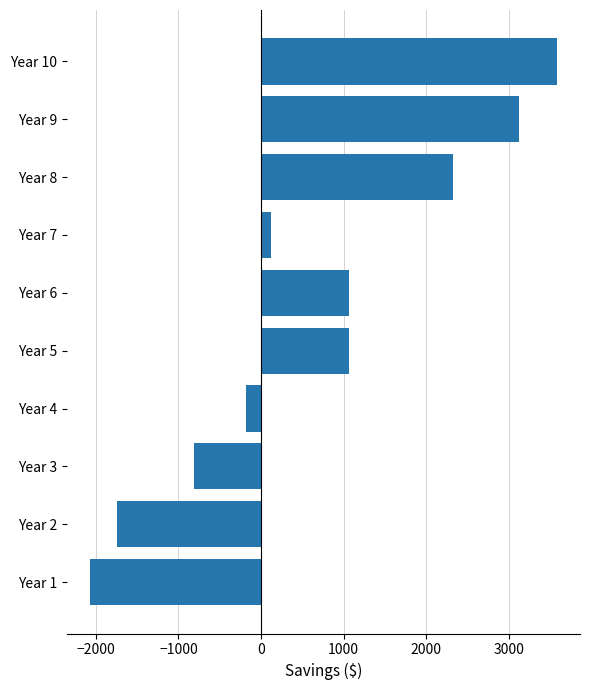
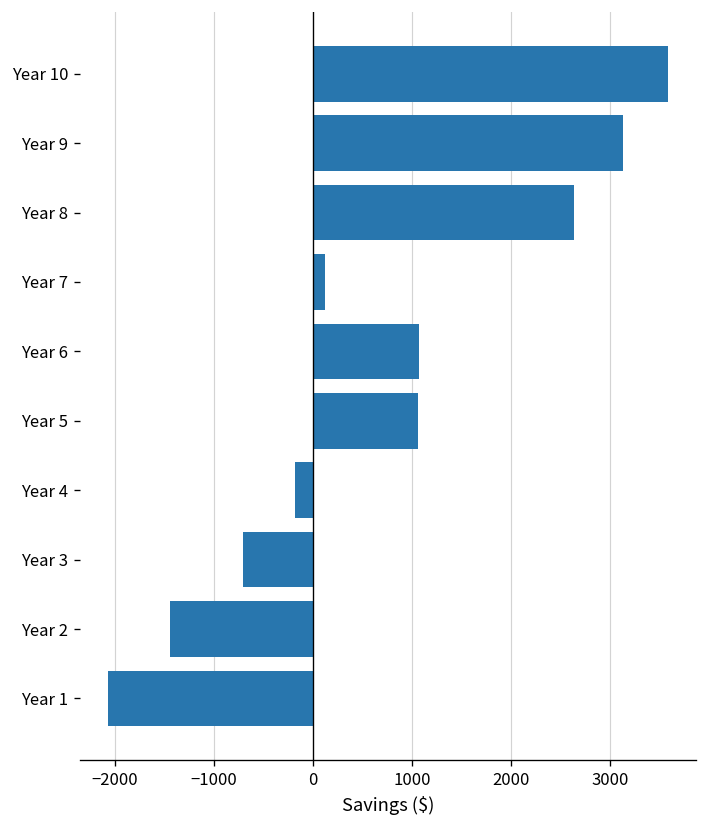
  {
    "Year 10": 3600,
    "Year 9": 3100,
-   "Year 8": 2300,
+   "Year 8": 2600,
    "Year 7": 100,
    "Year 6": 1100,
    "Year 5": 1100,
    "Year 4": -200,
-   "Year 3": -800,
-   "Year 2": -1700,
+   "Year 3": -700,
+   "Year 2": -1400,
    "Year 1": -2100
  }
